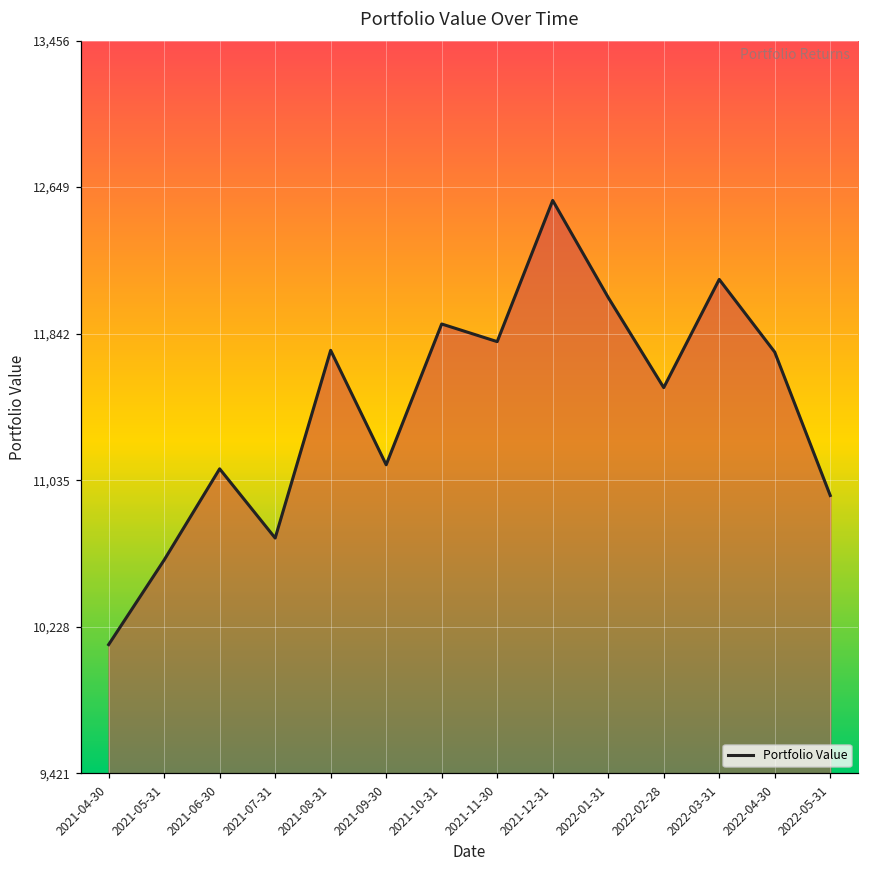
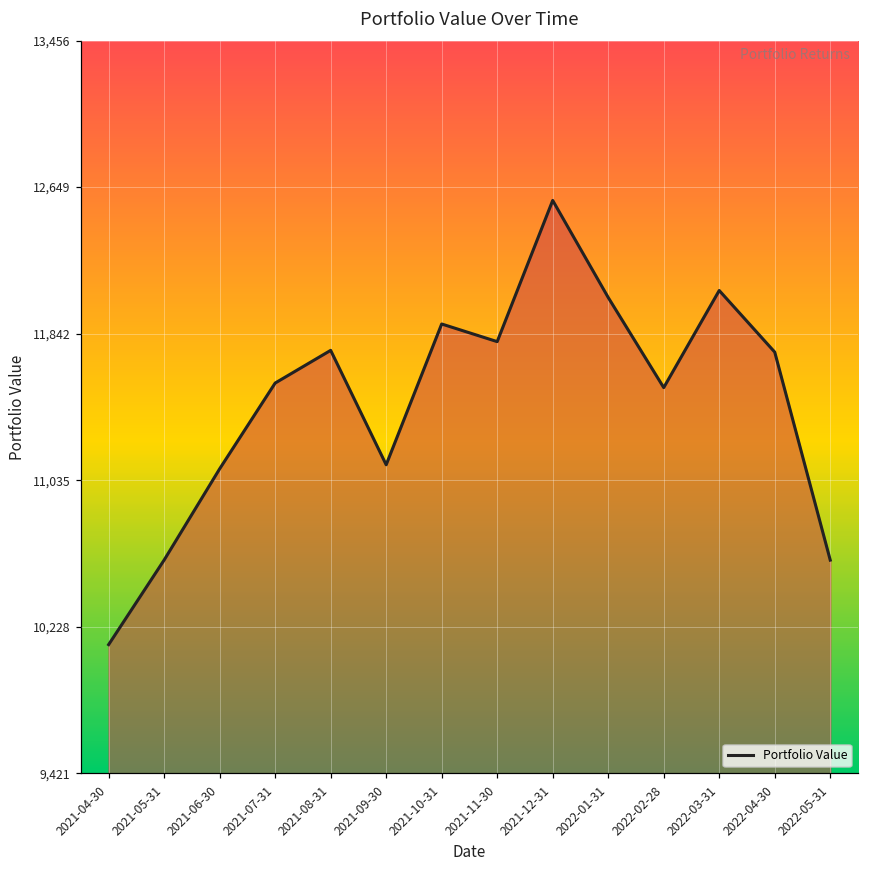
  {
    "2021-04-30": "10,130",
    "2021-05-31": "10,600",
    "2021-06-30": "11,100",
-   "2021-07-31": "10,720",
+   "2021-07-31": "11,570",
    "2021-08-31": "11,750",
    "2021-09-30": "11,120",
    "2021-10-31": "11,900",
    "2021-11-30": "11,800",
    "2021-12-31": "12,580",
    "2022-01-31": "12,040",
    "2022-02-28": "11,550",
-   "2022-03-31": "12,140",
+   "2022-03-31": "12,080",
    "2022-04-30": "11,740",
-   "2022-05-31": "10,950"
+   "2022-05-31": "10,600"
  }
